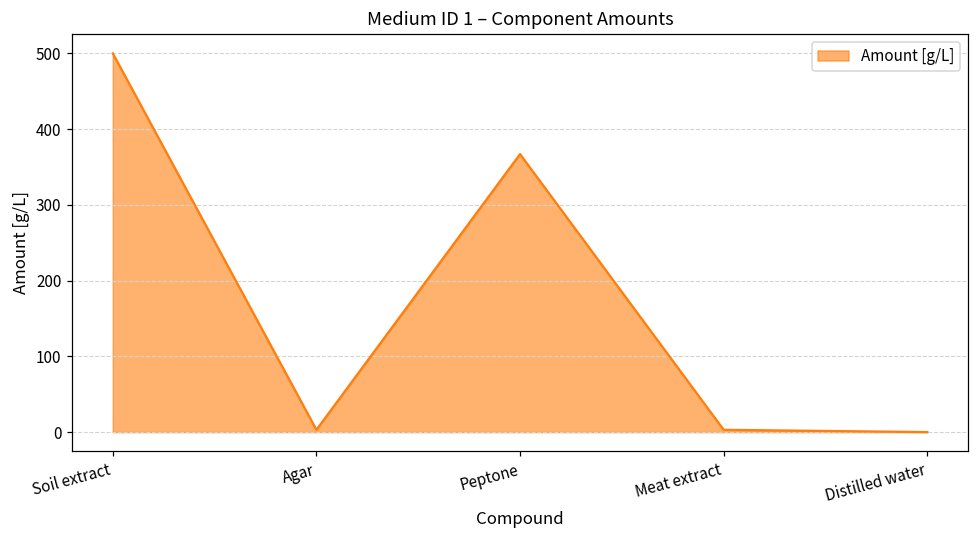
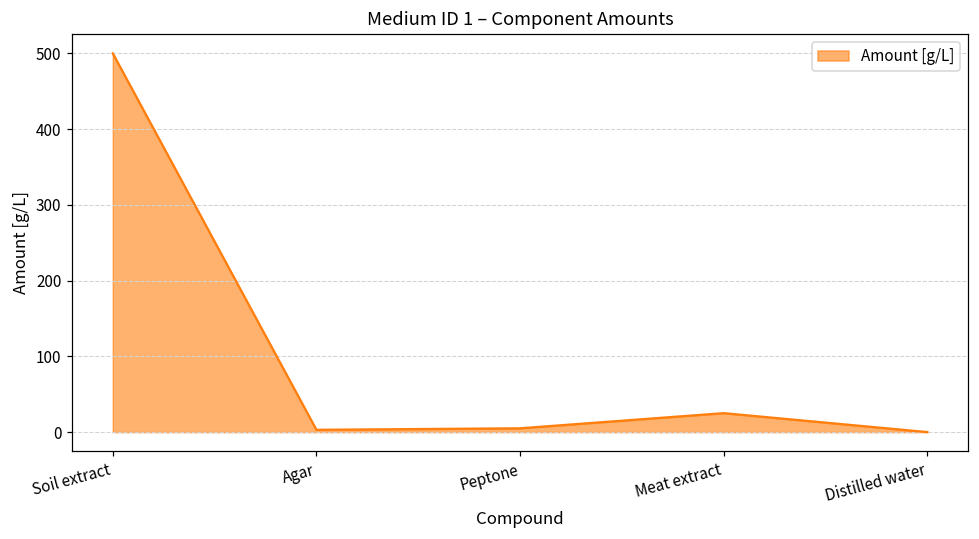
  {
    "Soil extract": 500,
    "Agar": 0,
-   "Peptone": 370,
-   "Meat extract": 0,
+   "Peptone": 10,
+   "Meat extract": 30,
    "Distilled water": 0
  }
